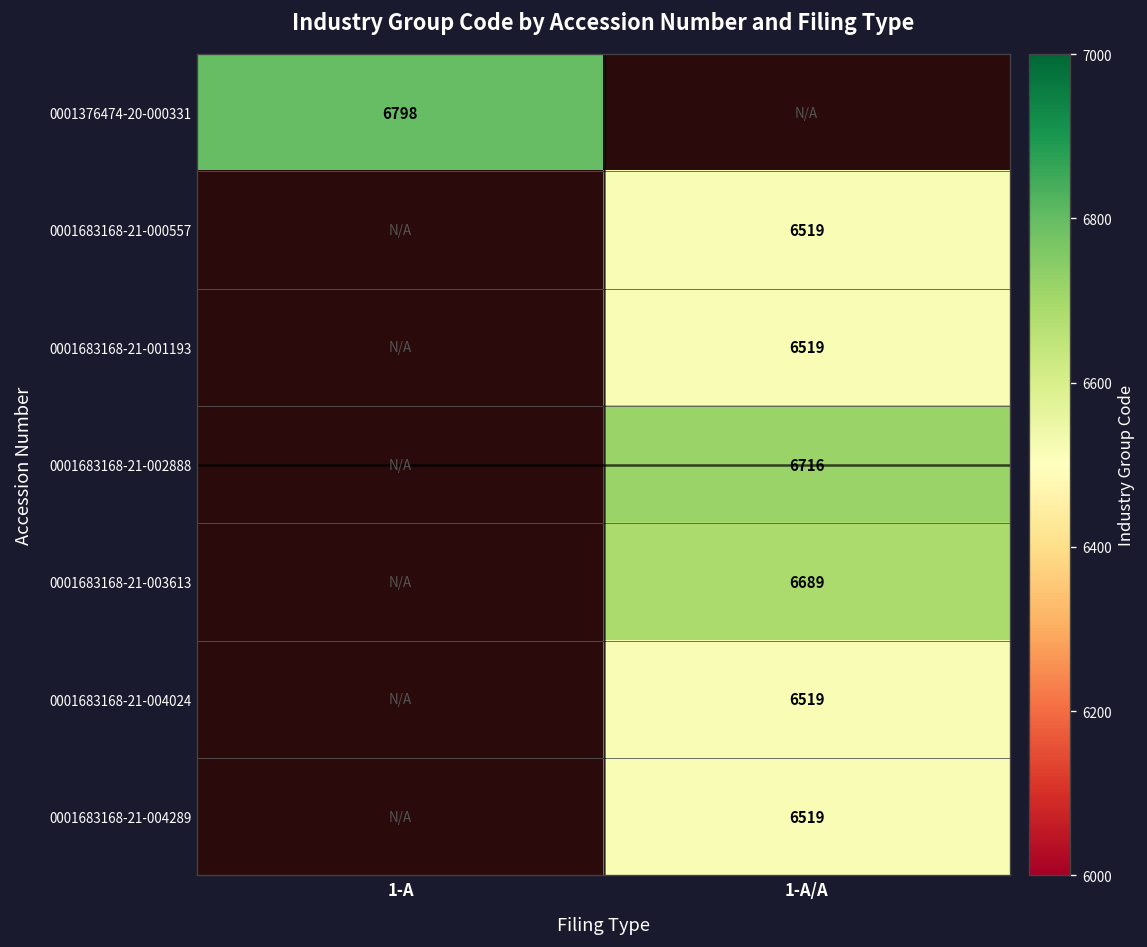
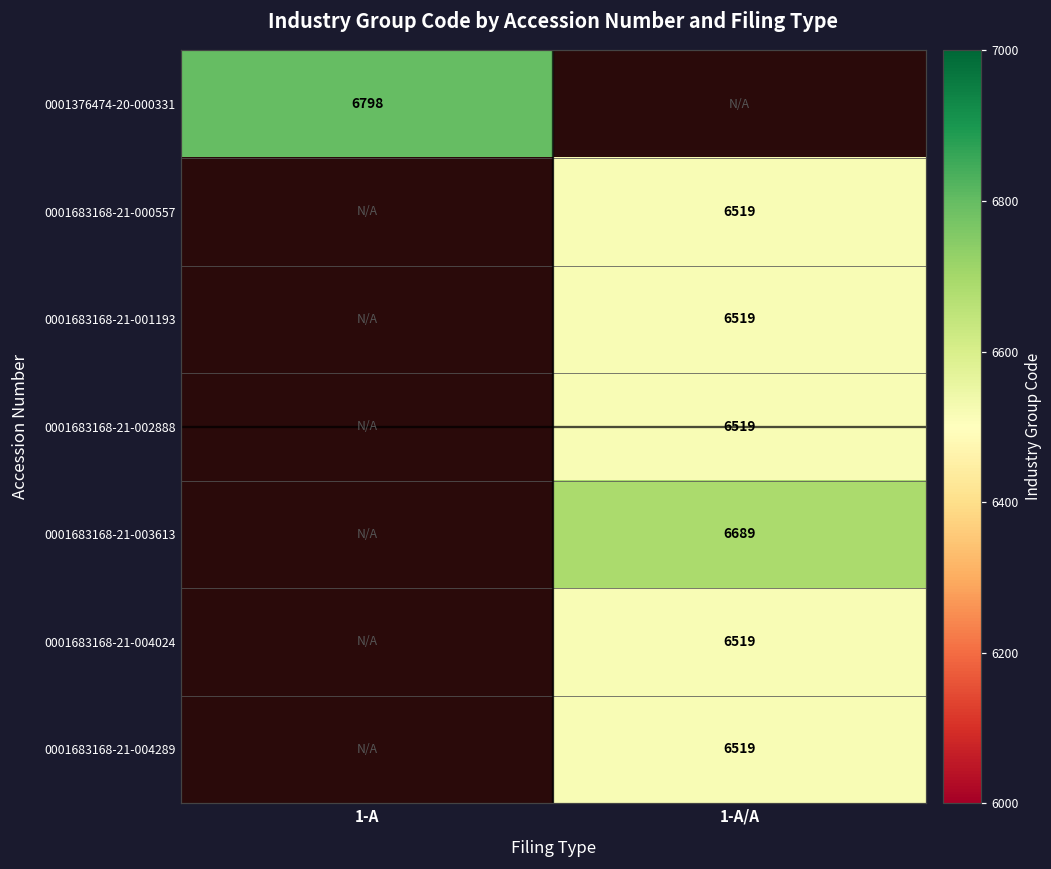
  {
    "0001376474-20-000331": {
      "1-A": 6798
    },
    "0001683168-21-000557": {
      "1-A/A": 6519
    },
    "0001683168-21-001193": {
      "1-A/A": 6519
    },
    "0001683168-21-002888": {
-     "1-A/A": 6716
+     "1-A/A": 6519
    },
    "0001683168-21-003613": {
      "1-A/A": 6689
    },
    "0001683168-21-004024": {
      "1-A/A": 6519
    },
    "0001683168-21-004289": {
      "1-A/A": 6519
    }
  }
